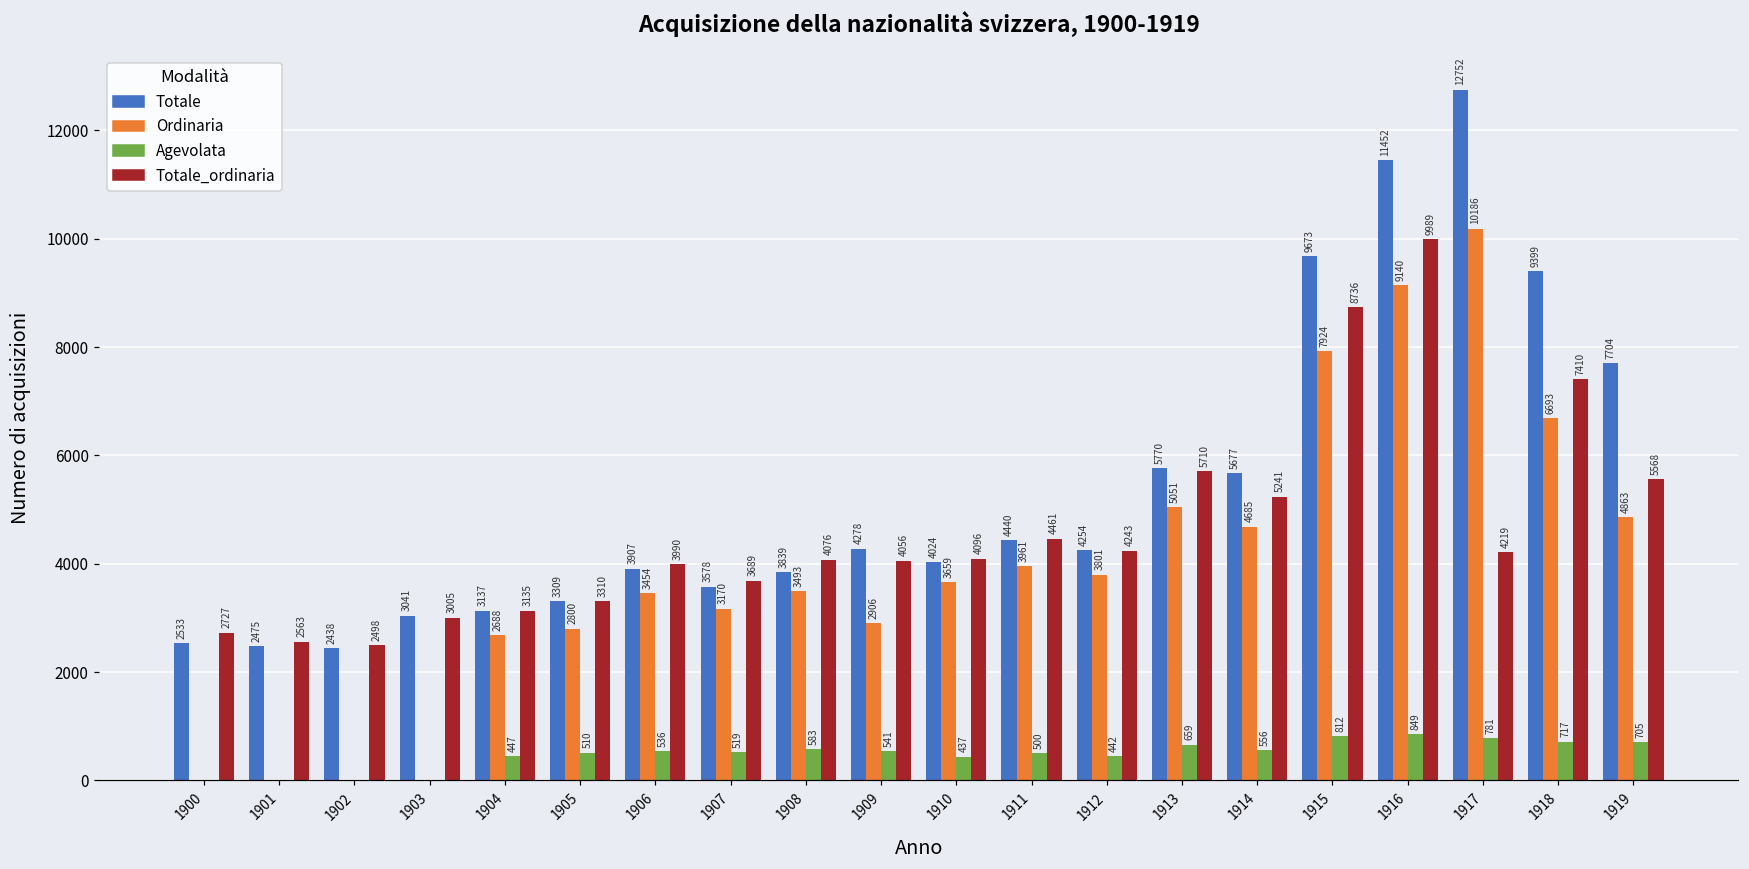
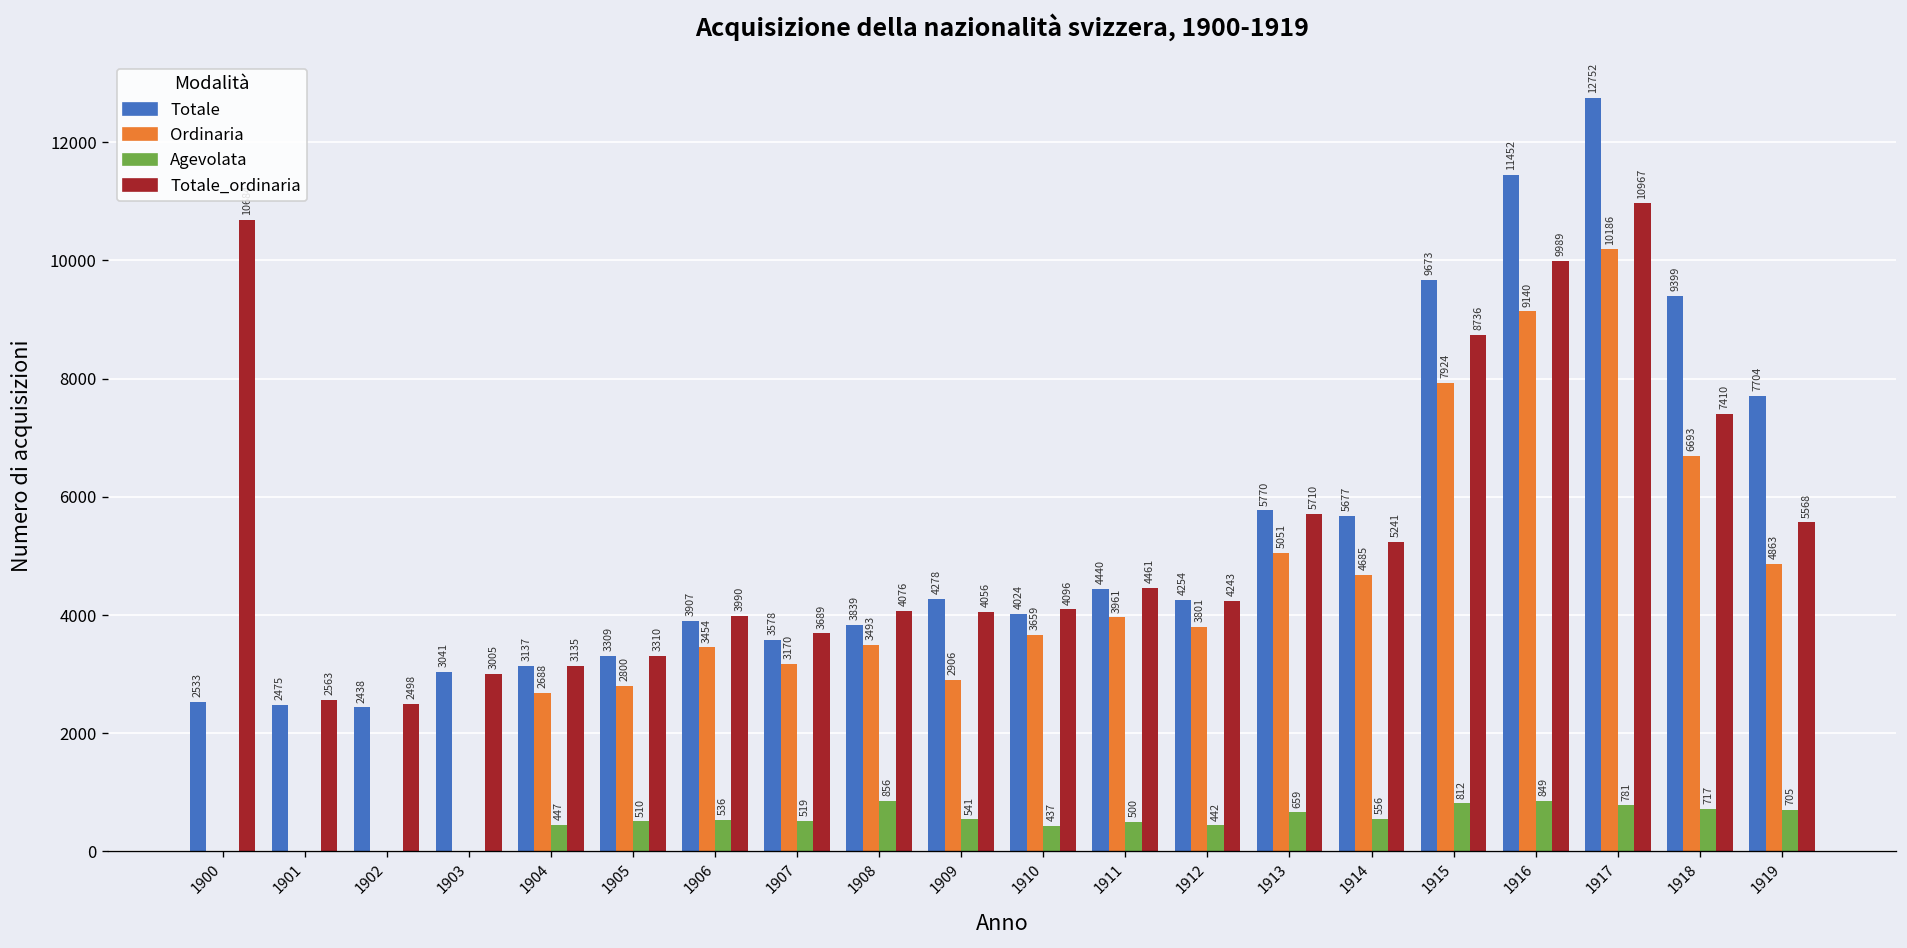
  {
    "Totale": {
      "1900": 2533,
      "1901": 2475,
      "1902": 2438,
      "1903": 3041,
      "1904": 3137,
      "1905": 3309,
      "1906": 3907,
      "1907": 3578,
      "1908": 3839,
      "1909": 4278,
      "1910": 4024,
      "1911": 4440,
      "1912": 4254,
      "1913": 5770,
      "1914": 5677,
      "1915": 9673,
      "1916": 11452,
      "1917": 12752,
      "1918": 9399,
      "1919": 7704
    },
    "Ordinaria": {
      "1904": 2688,
      "1905": 2800,
      "1906": 3454,
      "1907": 3170,
      "1908": 3493,
      "1909": 2906,
      "1910": 3659,
      "1911": 3961,
      "1912": 3801,
      "1913": 5051,
      "1914": 4685,
      "1915": 7924,
      "1916": 9140,
      "1917": 10186,
      "1918": 6693,
      "1919": 4863
    },
    "Agevolata": {
      "1904": 447,
      "1905": 510,
      "1906": 536,
      "1907": 519,
-     "1908": 583,
+     "1908": 856,
      "1909": 541,
      "1910": 437,
      "1911": 500,
      "1912": 442,
      "1913": 659,
      "1914": 556,
      "1915": 812,
      "1916": 849,
      "1917": 781,
      "1918": 717,
      "1919": 705
    },
    "Totale_ordinaria": {
-     "1900": 2700,
+     "1900": 10700,
      "1901": 2563,
      "1902": 2498,
      "1903": 3005,
      "1904": 3135,
      "1905": 3310,
      "1906": 3990,
      "1907": 3689,
      "1908": 4076,
      "1909": 4056,
      "1910": 4096,
      "1911": 4461,
      "1912": 4243,
      "1913": 5710,
      "1914": 5241,
      "1915": 8736,
      "1916": 9989,
-     "1917": 4219,
+     "1917": 10967,
      "1918": 7410,
      "1919": 5568
    }
  }
